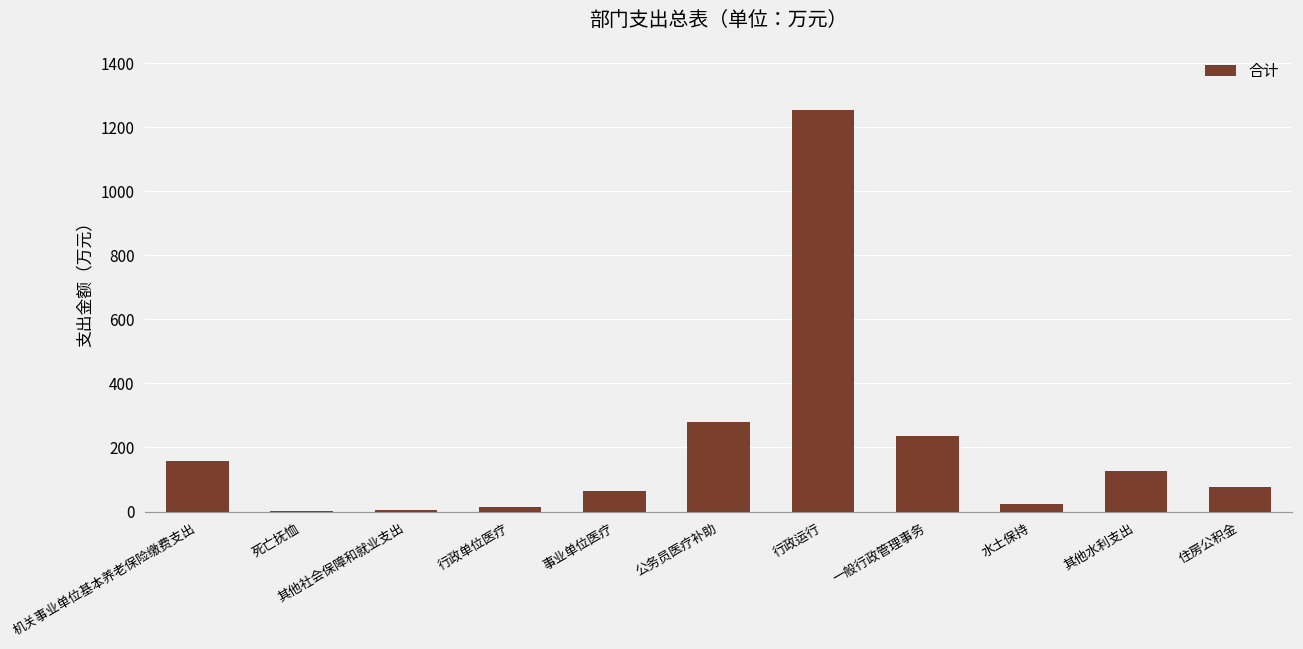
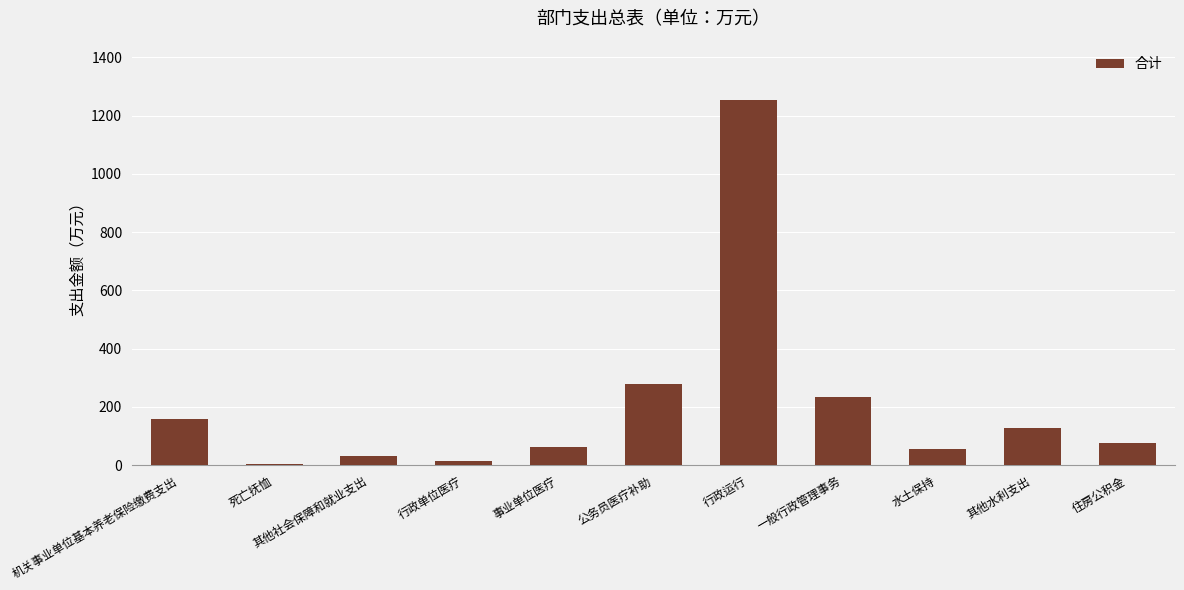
  {
    "机关事业单位基本养老保险缴费支出": 160,
-   "其他社会保障和就业支出": 0,
+   "其他社会保障和就业支出": 30,
    "行政单位医疗": 10,
    "事业单位医疗": 60,
    "公务员医疗补助": 280,
    "行政运行": 1260,
    "一般行政管理事务": 230,
-   "水土保持": 20,
+   "水土保持": 50,
    "其他水利支出": 130,
    "住房公积金": 80
  }
